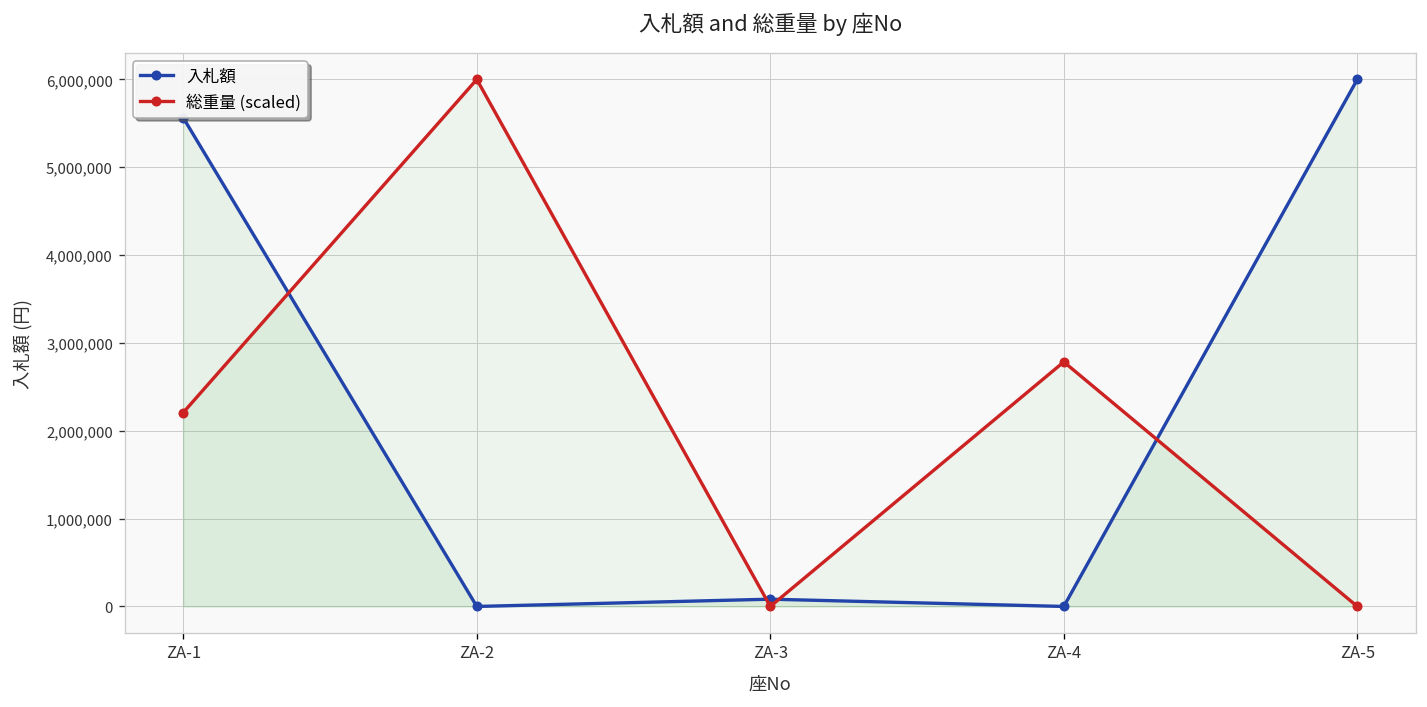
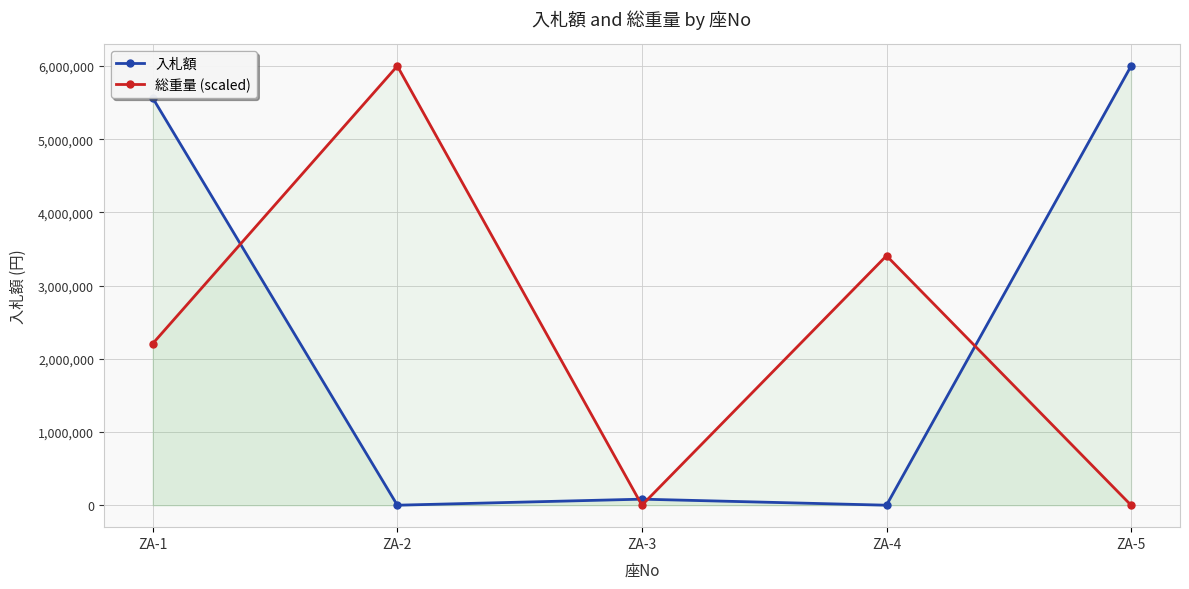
  {
    "入札額": {
      "ZA-1": "5,600,000",
      "ZA-2": "0",
      "ZA-3": "100,000",
      "ZA-4": "0",
      "ZA-5": "6,000,000"
    },
    "総重量 (scaled)": {
      "ZA-1": "2,200,000",
      "ZA-2": "6,000,000",
      "ZA-3": "0",
-     "ZA-4": "2,800,000",
+     "ZA-4": "3,400,000",
      "ZA-5": "0"
    }
  }
